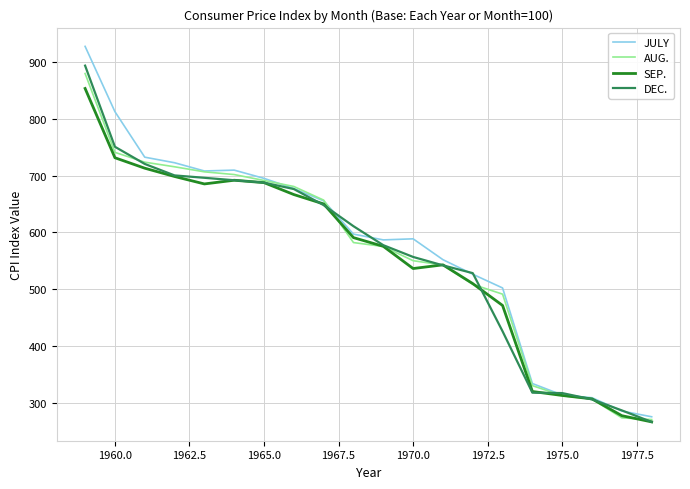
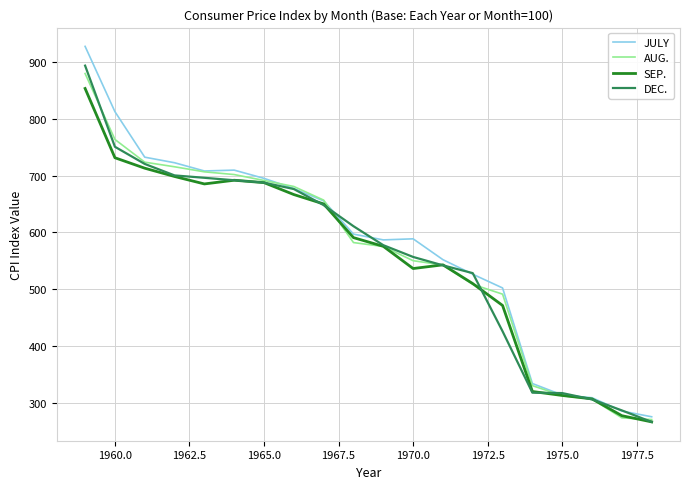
  {
    "JULY": {
      "1960.0": 810,
      "1970.0": 590
    },
    "AUG.": {
-     "1960.0": 740,
+     "1960.0": 760,
      "1970.0": 550
    }
  }
